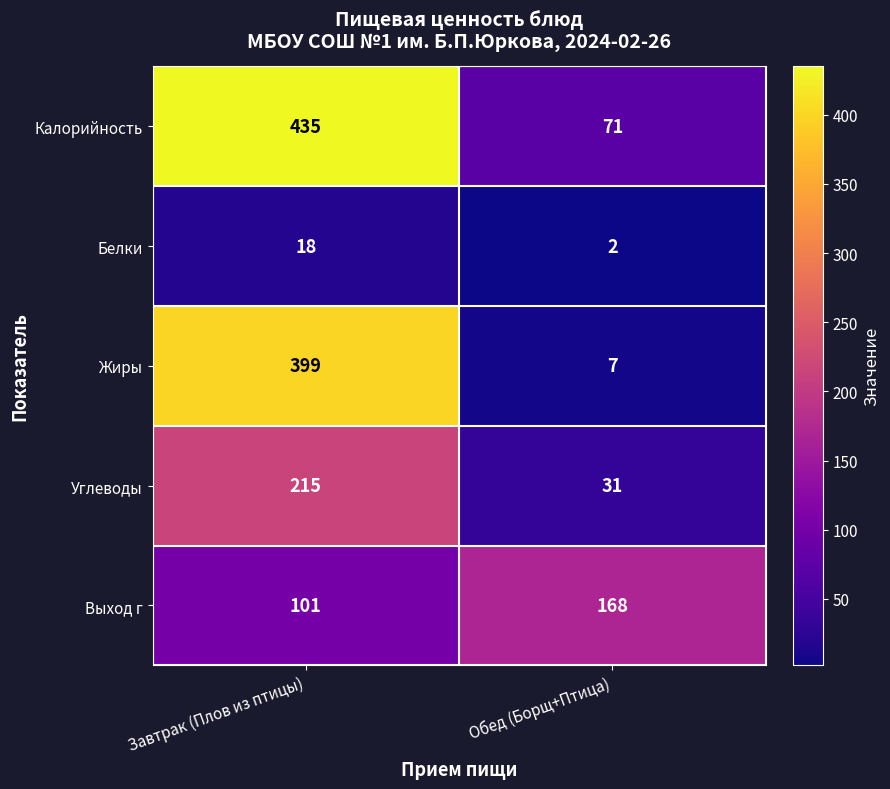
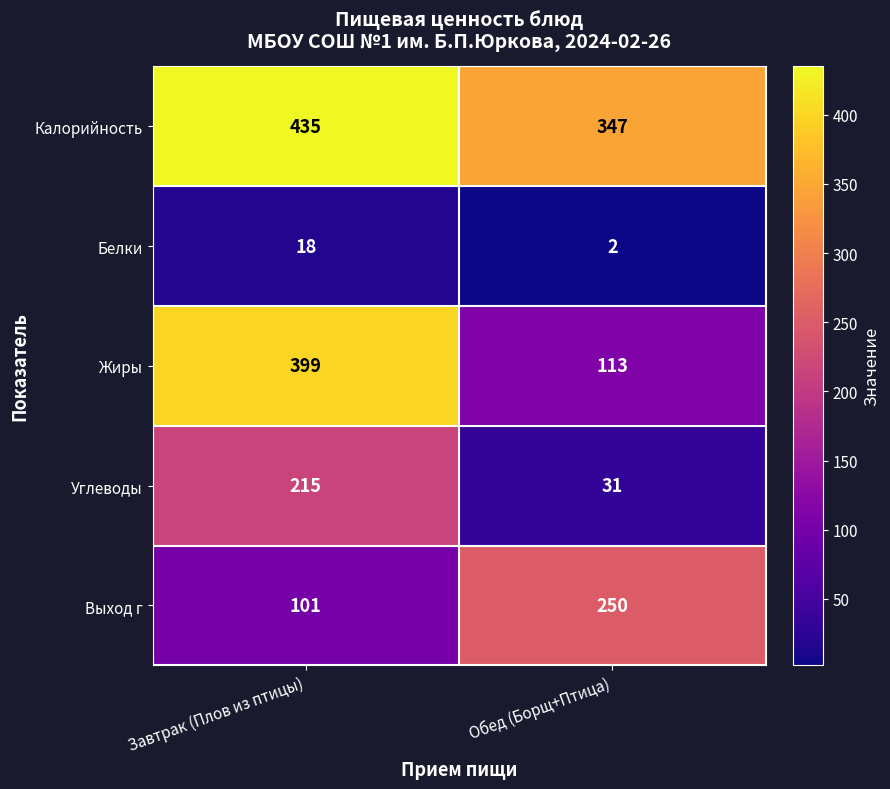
  {
    "Калорийность": {
      "Завтрак (Плов из птицы)": 435,
-     "Обед (Борщ+Птица)": 71
+     "Обед (Борщ+Птица)": 347
    },
    "Белки": {
      "Завтрак (Плов из птицы)": 18,
      "Обед (Борщ+Птица)": 2
    },
    "Жиры": {
      "Завтрак (Плов из птицы)": 399,
-     "Обед (Борщ+Птица)": 7
+     "Обед (Борщ+Птица)": 113
    },
    "Углеводы": {
      "Завтрак (Плов из птицы)": 215,
      "Обед (Борщ+Птица)": 31
    },
    "Выход г": {
      "Завтрак (Плов из птицы)": 101,
-     "Обед (Борщ+Птица)": 168
+     "Обед (Борщ+Птица)": 250
    }
  }
